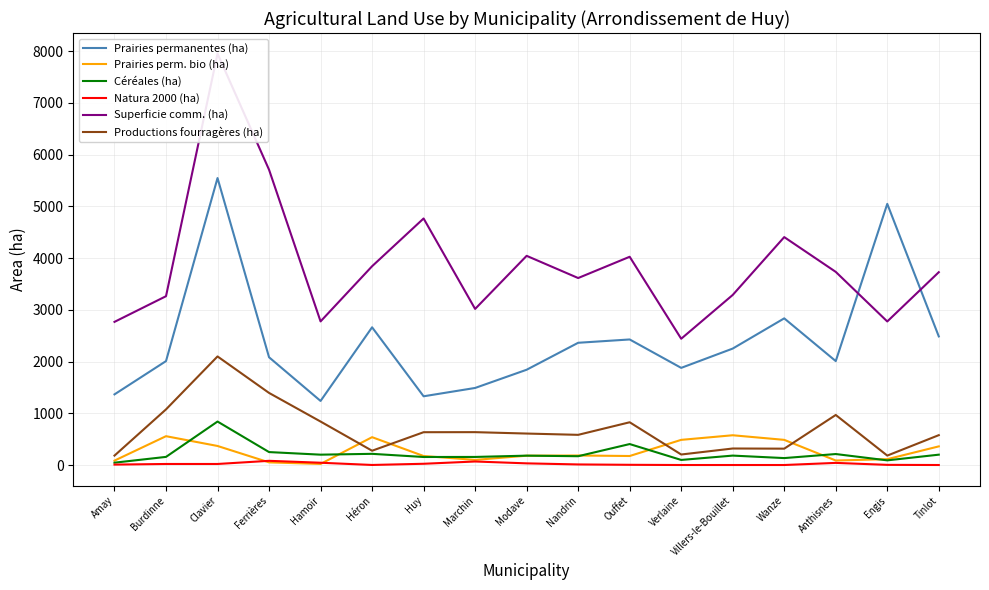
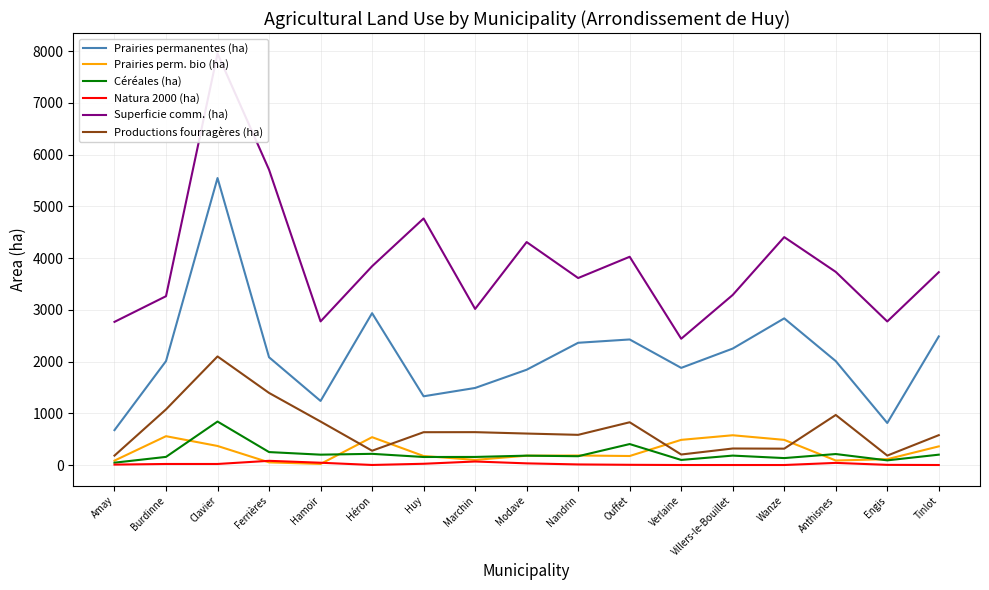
  {
    "Prairies permanentes (ha)": {
-     "Amay": 1400,
+     "Amay": 700,
      "Burdinne": 2000,
      "Clavier": 5500,
      "Ferrières": 2100,
      "Hamoir": 1200,
-     "Héron": 2700,
+     "Héron": 2900,
      "Huy": 1300,
      "Marchin": 1500,
      "Modave": 1800,
      "Nandrin": 2400,
      "Ouffet": 2400,
      "Verlaine": 1900,
      "Villers-le-Bouillet": 2300,
      "Wanze": 2800,
      "Anthisnes": 2000,
-     "Engis": 5000,
+     "Engis": 800,
      "Tinlot": 2500
    },
    "Prairies perm. bio (ha)": {
      "Burdinne": 600,
      "Clavier": 400,
      "Héron": 500,
      "Ouffet": 200,
      "Verlaine": 500,
      "Villers-le-Bouillet": 600,
      "Wanze": 500,
      "Tinlot": 400
    },
    "Céréales (ha)": {
      "Burdinne": 200,
      "Clavier": 800,
      "Ferrières": 300,
      "Hamoir": 200,
      "Héron": 200,
      "Marchin": 200,
      "Ouffet": 400,
      "Verlaine": 100,
      "Villers-le-Bouillet": 200,
      "Wanze": 100,
      "Anthisnes": 200,
      "Tinlot": 200
    },
    "Natura 2000 (ha)": {
      "Burdinne": 0,
      "Clavier": 0,
      "Héron": 0,
      "Huy": 0,
      "Modave": 0,
      "Nandrin": 0,
      "Ouffet": 0,
      "Verlaine": 0,
      "Villers-le-Bouillet": 0,
      "Wanze": 0,
      "Engis": 0,
      "Tinlot": 0
    },
    "Superficie comm. (ha)": {
      "Amay": 2800,
      "Burdinne": 3300,
      "Ferrières": 5700,
      "Hamoir": 2800,
      "Héron": 3800,
      "Huy": 4800,
      "Marchin": 3000,
-     "Modave": 4000,
+     "Modave": 4300,
      "Nandrin": 3600,
      "Ouffet": 4000,
      "Verlaine": 2400,
      "Villers-le-Bouillet": 3300,
      "Wanze": 4400,
      "Anthisnes": 3700,
      "Engis": 2800,
      "Tinlot": 3700
    },
    "Productions fourragères (ha)": {
      "Amay": 200,
      "Burdinne": 1100,
      "Clavier": 2100,
      "Ferrières": 1400,
      "Hamoir": 800,
      "Héron": 300,
      "Huy": 600,
      "Marchin": 600,
      "Modave": 600,
      "Nandrin": 600,
      "Ouffet": 800,
      "Verlaine": 200,
      "Villers-le-Bouillet": 300,
      "Wanze": 300,
      "Anthisnes": 1000,
      "Engis": 200,
      "Tinlot": 600
    }
  }
